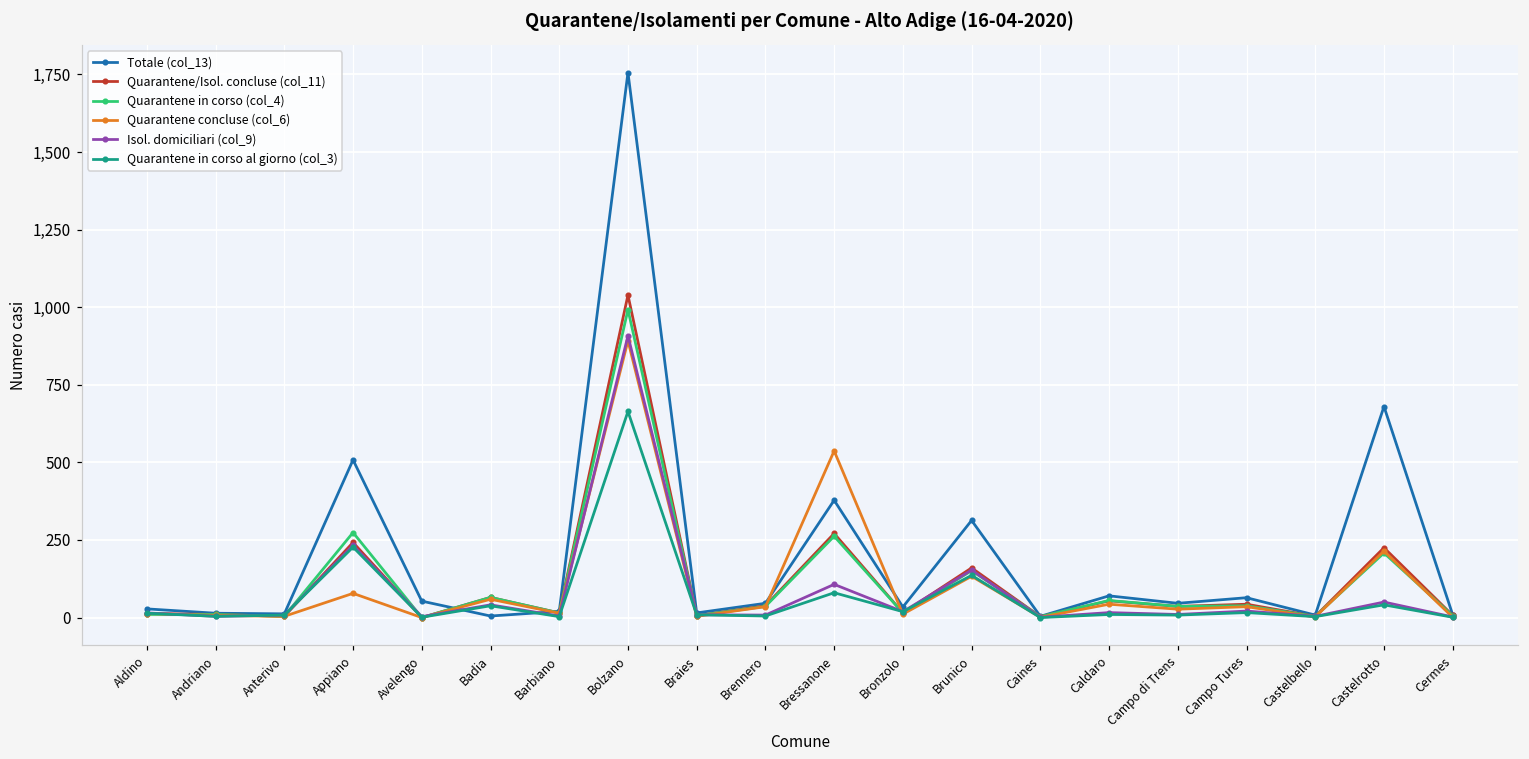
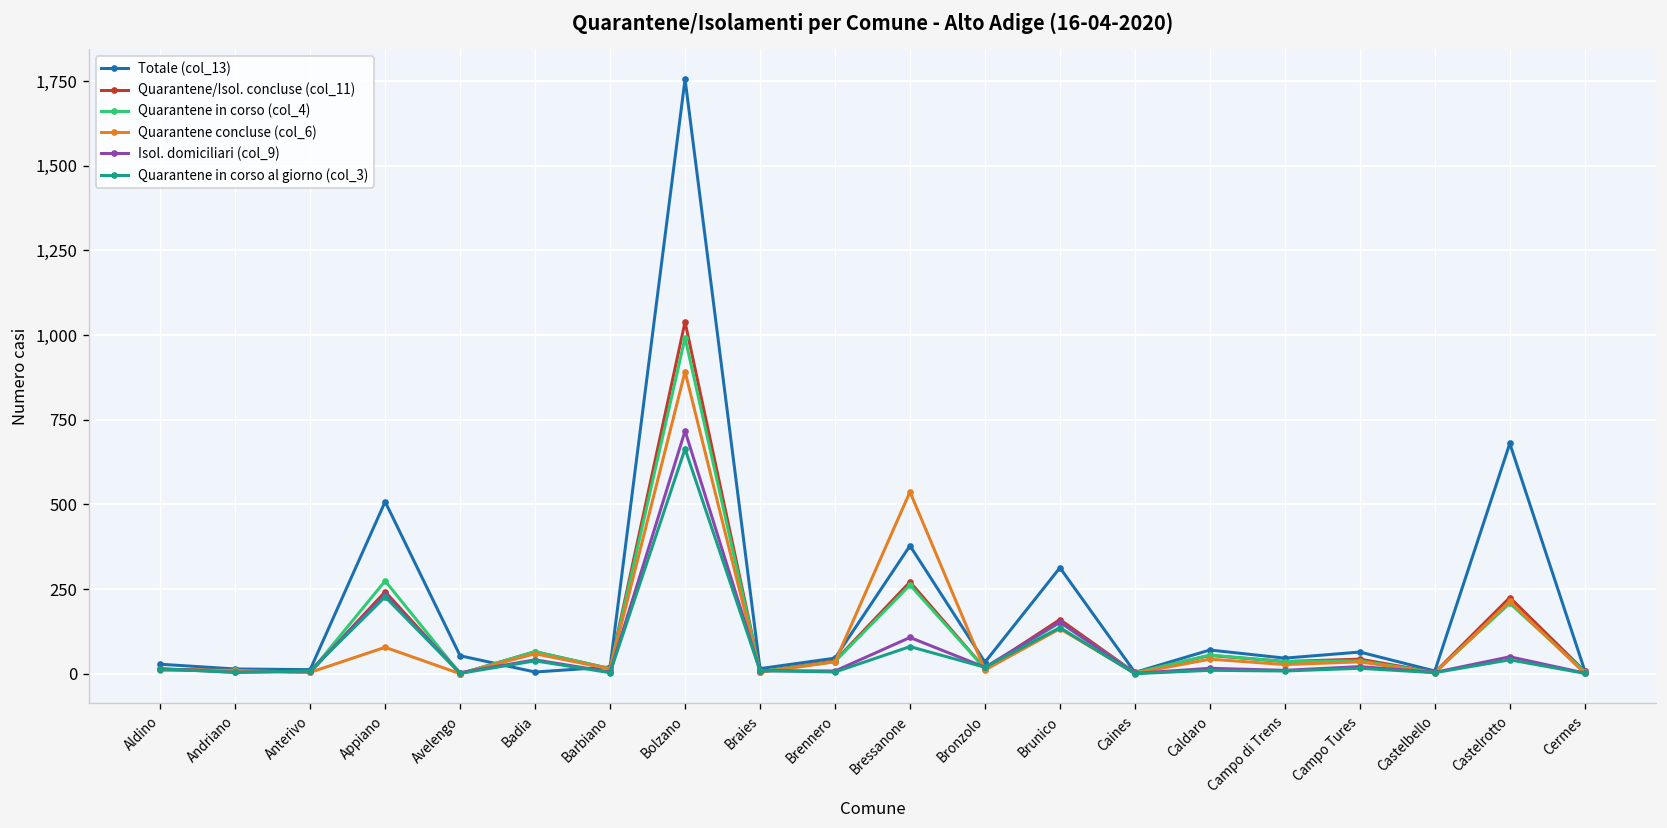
  {
    "Totale (col_13)": {
      "Aldino": "30",
      "Appiano": "510",
      "Avelengo": "50",
      "Badia": "10",
      "Bolzano": "1,760",
      "Bressanone": "380",
      "Bronzolo": "30",
      "Brunico": "310",
      "Caldaro": "70",
      "Campo di Trens": "50",
      "Campo Tures": "60",
      "Castelrotto": "680"
    },
    "Quarantene/Isol. concluse (col_11)": {
      "Appiano": "240",
      "Bolzano": "1,040",
      "Castelrotto": "230"
    },
    "Quarantene concluse (col_6)": {
      "Appiano": "80",
      "Bolzano": "890",
      "Bressanone": "540",
      "Caldaro": "40"
    },
    "Isol. domiciliari (col_9)": {
-     "Bolzano": "910",
+     "Bolzano": "720",
      "Bressanone": "110",
      "Castelrotto": "50"
    }
  }
